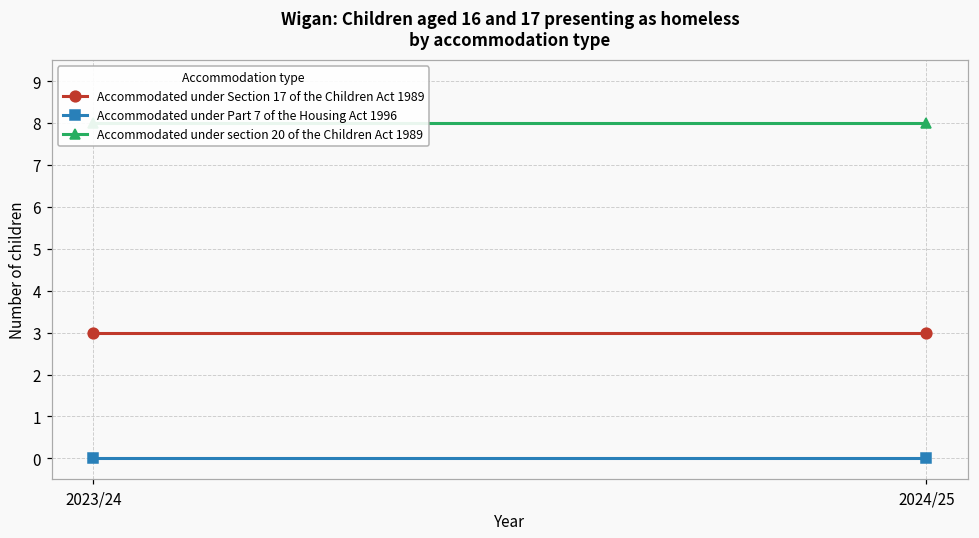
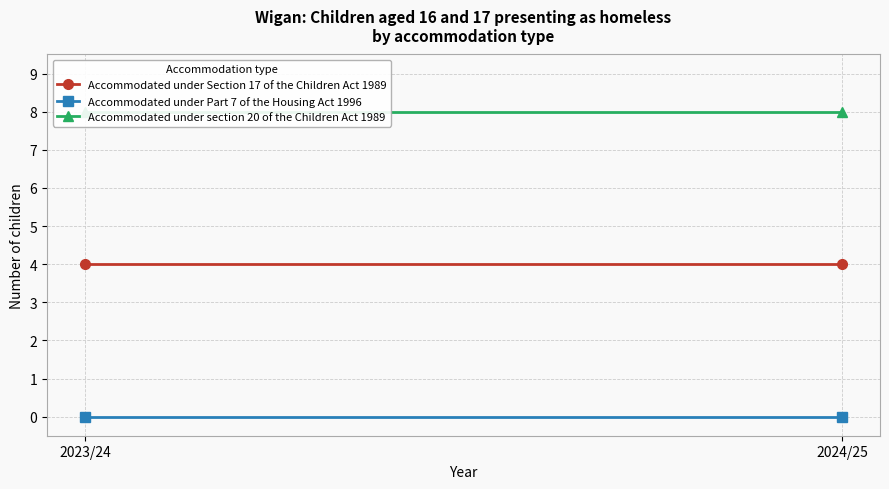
  {
    "Accommodated under Section 17 of the Children Act 1989": {
-     "2023/24": 3,
-     "2024/25": 3
+     "2023/24": 4,
+     "2024/25": 4
    },
    "Accommodated under Part 7 of the Housing Act 1996": {
      "2023/24": 0,
      "2024/25": 0
    },
    "Accommodated under section 20 of the Children Act 1989": {
      "2024/25": 8
    }
  }
